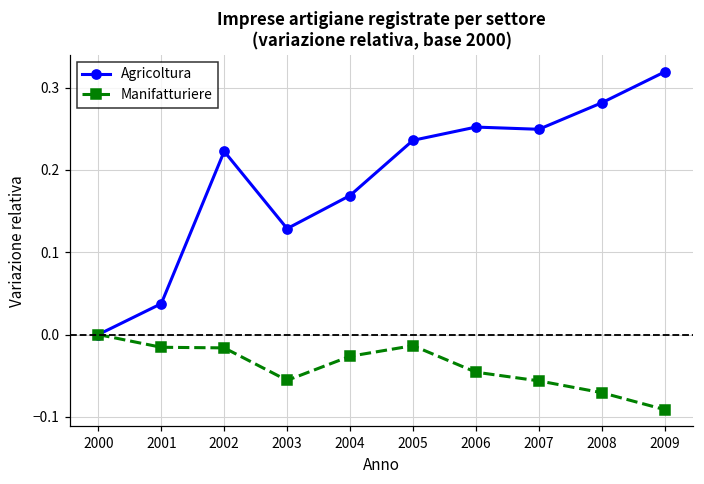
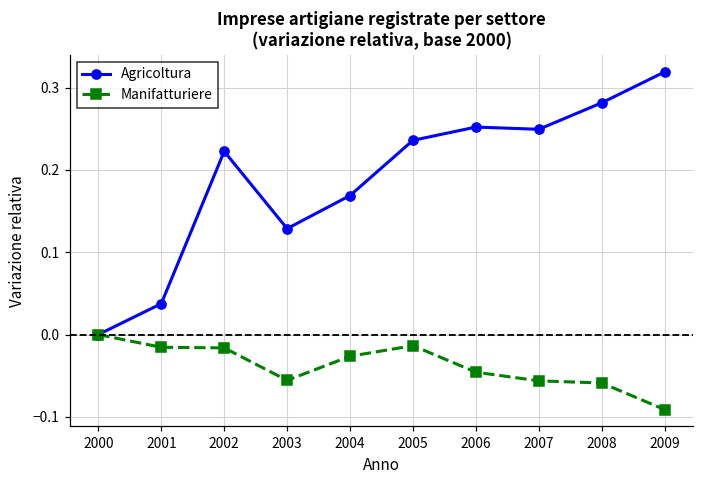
  {
    "Agricoltura": {
      "2001": 0.04,
      "2002": 0.22,
      "2003": 0.13,
      "2004": 0.17,
      "2005": 0.24,
      "2006": 0.25,
      "2007": 0.25,
      "2008": 0.28,
      "2009": 0.32
    },
    "Manifatturiere": {
      "2001": -0.02,
      "2002": -0.02,
      "2003": -0.06,
      "2004": -0.03,
      "2005": -0.01,
      "2006": -0.05,
      "2007": -0.06,
-     "2008": -0.07,
+     "2008": -0.06,
      "2009": -0.09
    }
  }
